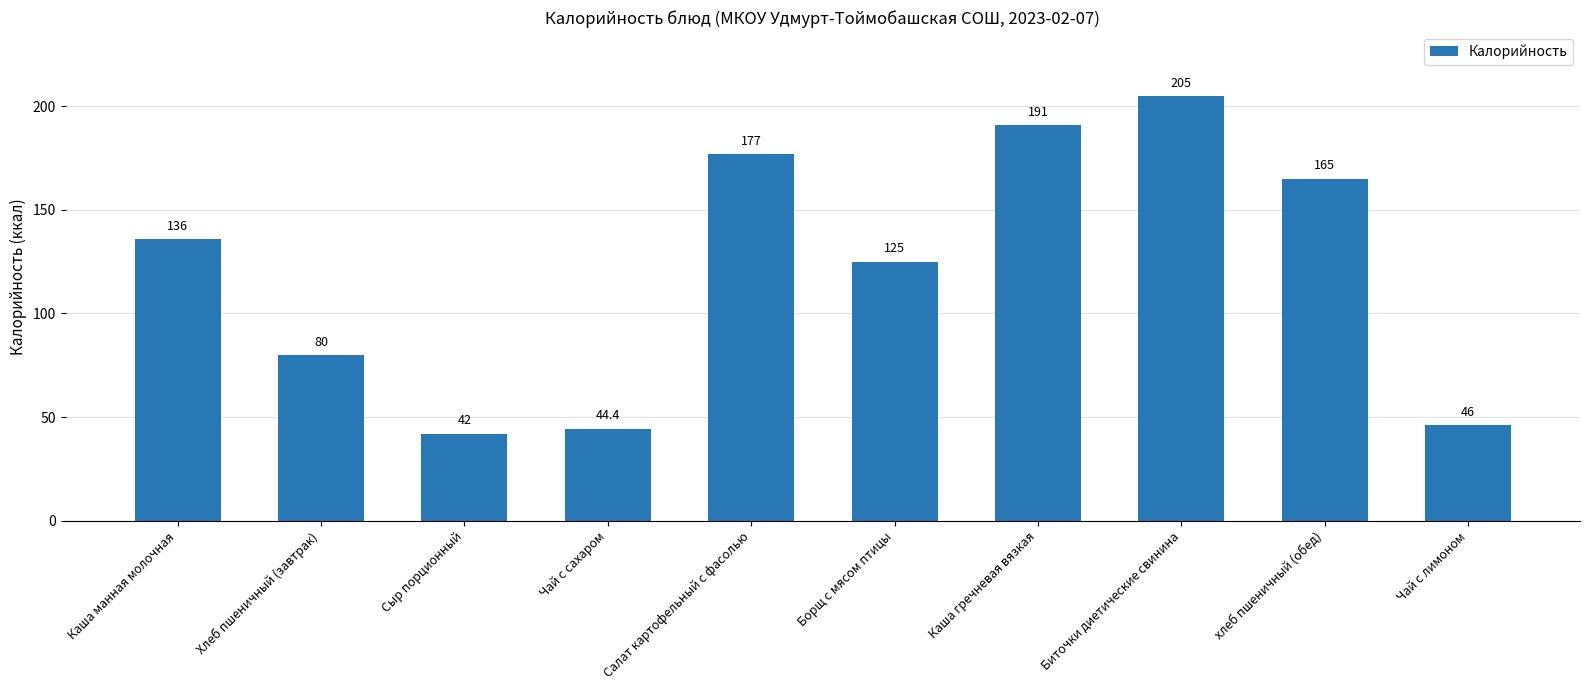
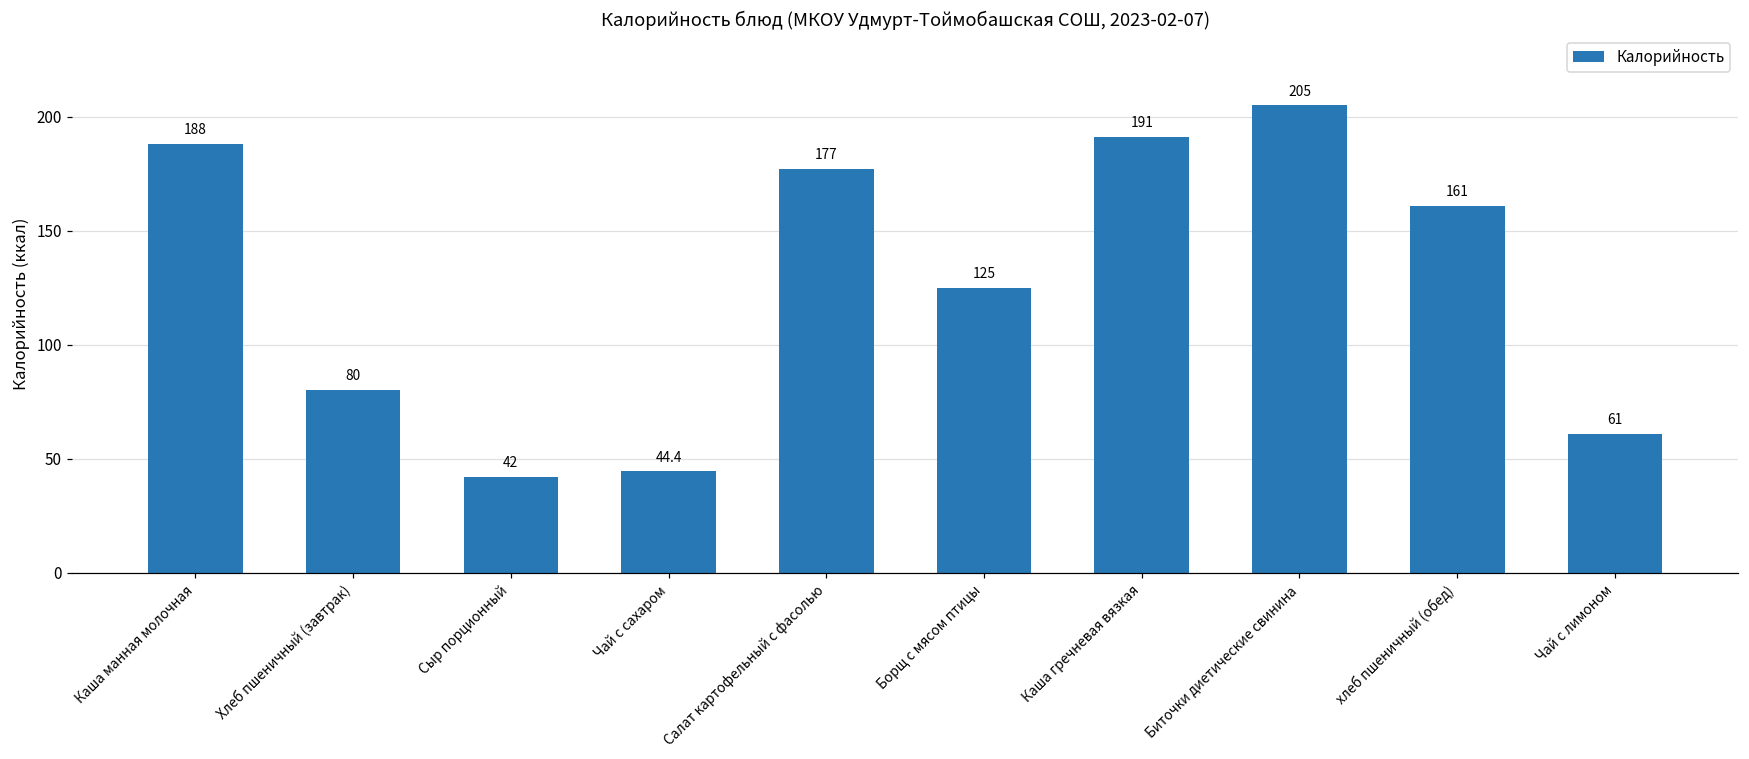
  {
-   "Каша манная молочная": 136,
+   "Каша манная молочная": 188,
    "Хлеб пшеничный (завтрак)": 80,
    "Сыр порционный": 42,
    "Чай с сахаром": 44.4,
    "Салат картофельный с фасолью": 177,
    "Борщ с мясом птицы": 125,
    "Каша гречневая вязкая": 191,
    "Биточки диетические свинина": 205,
-   "хлеб пшеничный (обед)": 165,
-   "Чай с лимоном": 46
+   "хлеб пшеничный (обед)": 161,
+   "Чай с лимоном": 61
  }
